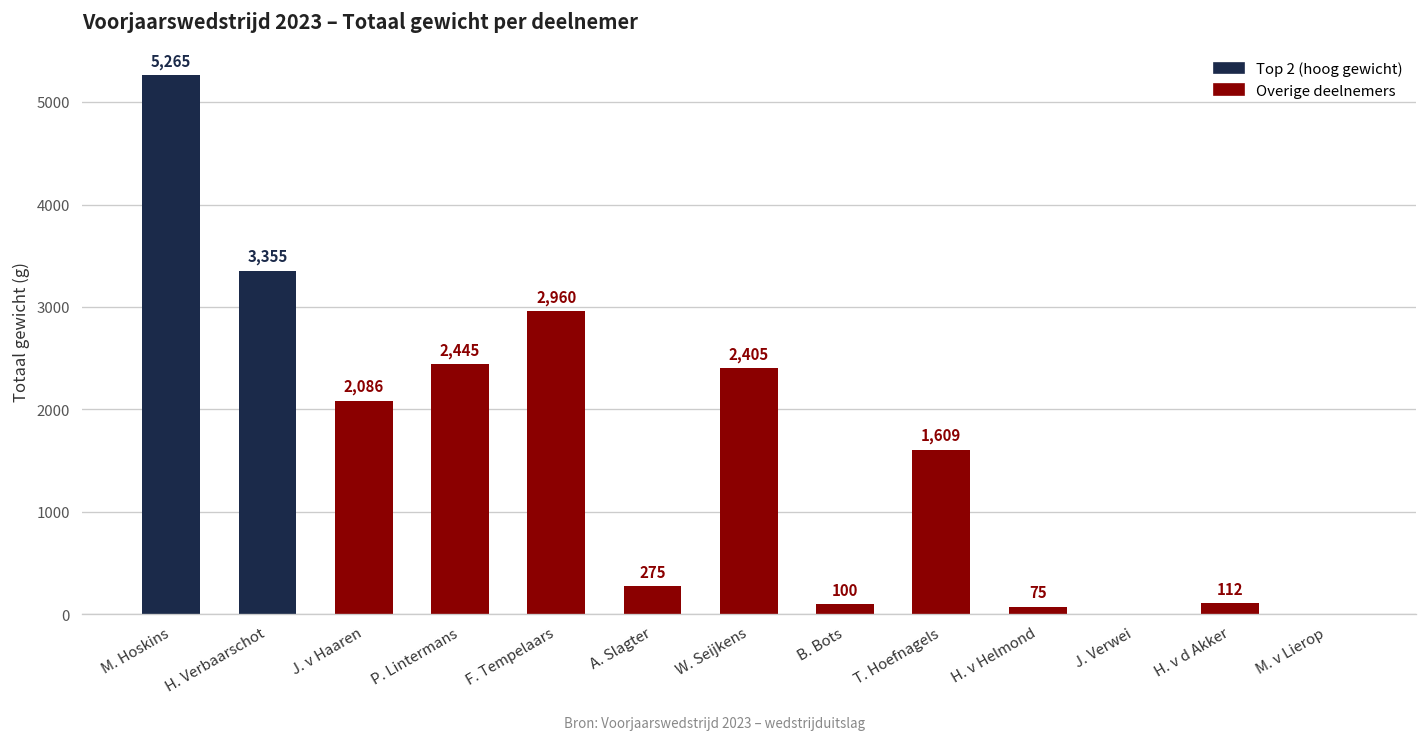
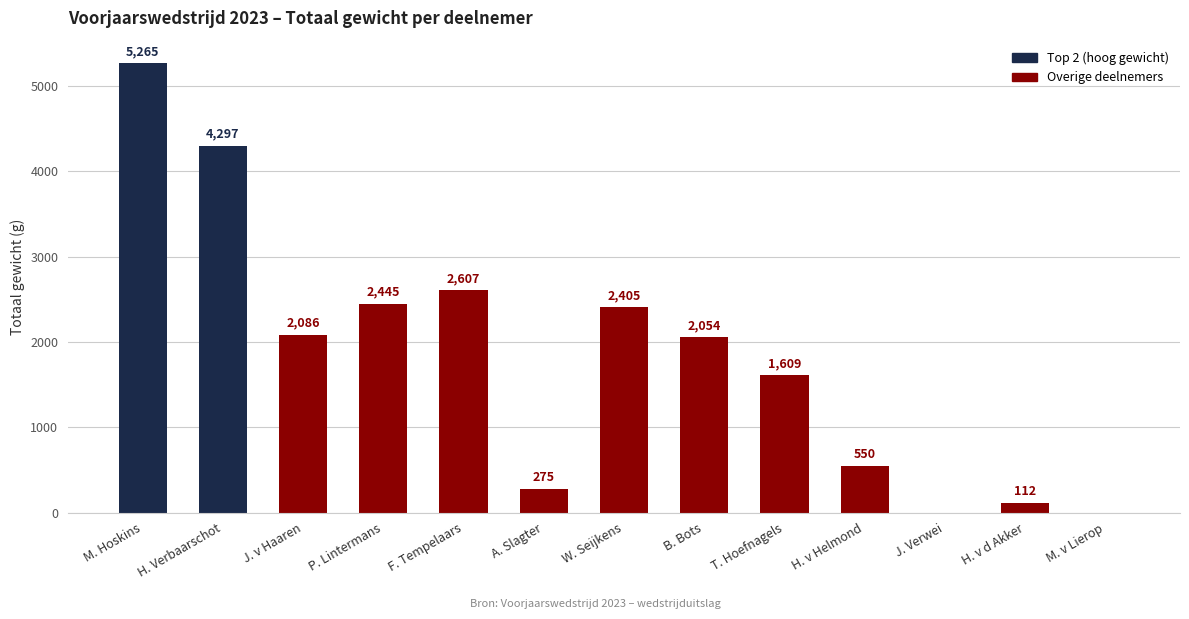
  {
    "M. Hoskins": "5,265",
-   "H. Verbaarschot": "3,355",
+   "H. Verbaarschot": "4,297",
    "J. v Haaren": "2,086",
    "P. Lintermans": "2,445",
-   "F. Tempelaars": "2,960",
+   "F. Tempelaars": "2,607",
    "A. Slagter": "275",
    "W. Seijkens": "2,405",
-   "B. Bots": "100",
+   "B. Bots": "2,054",
    "T. Hoefnagels": "1,609",
-   "H. v Helmond": "75",
+   "H. v Helmond": "550",
    "H. v d Akker": "112"
  }
